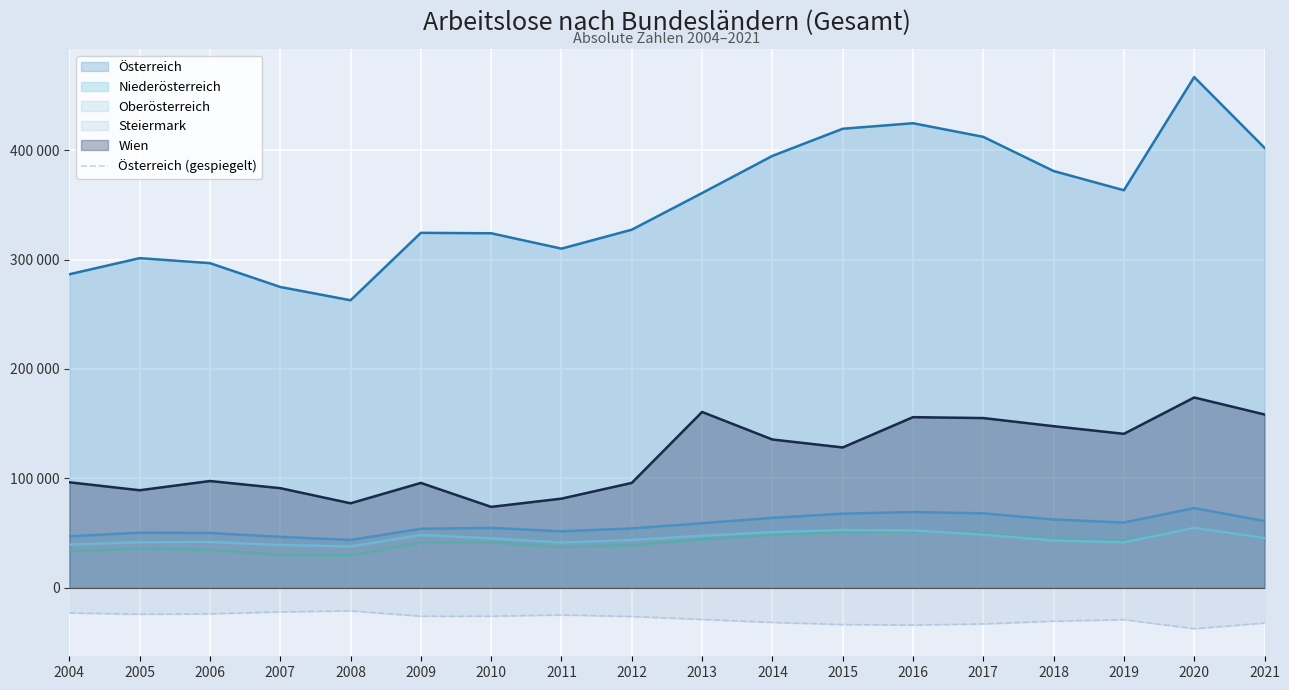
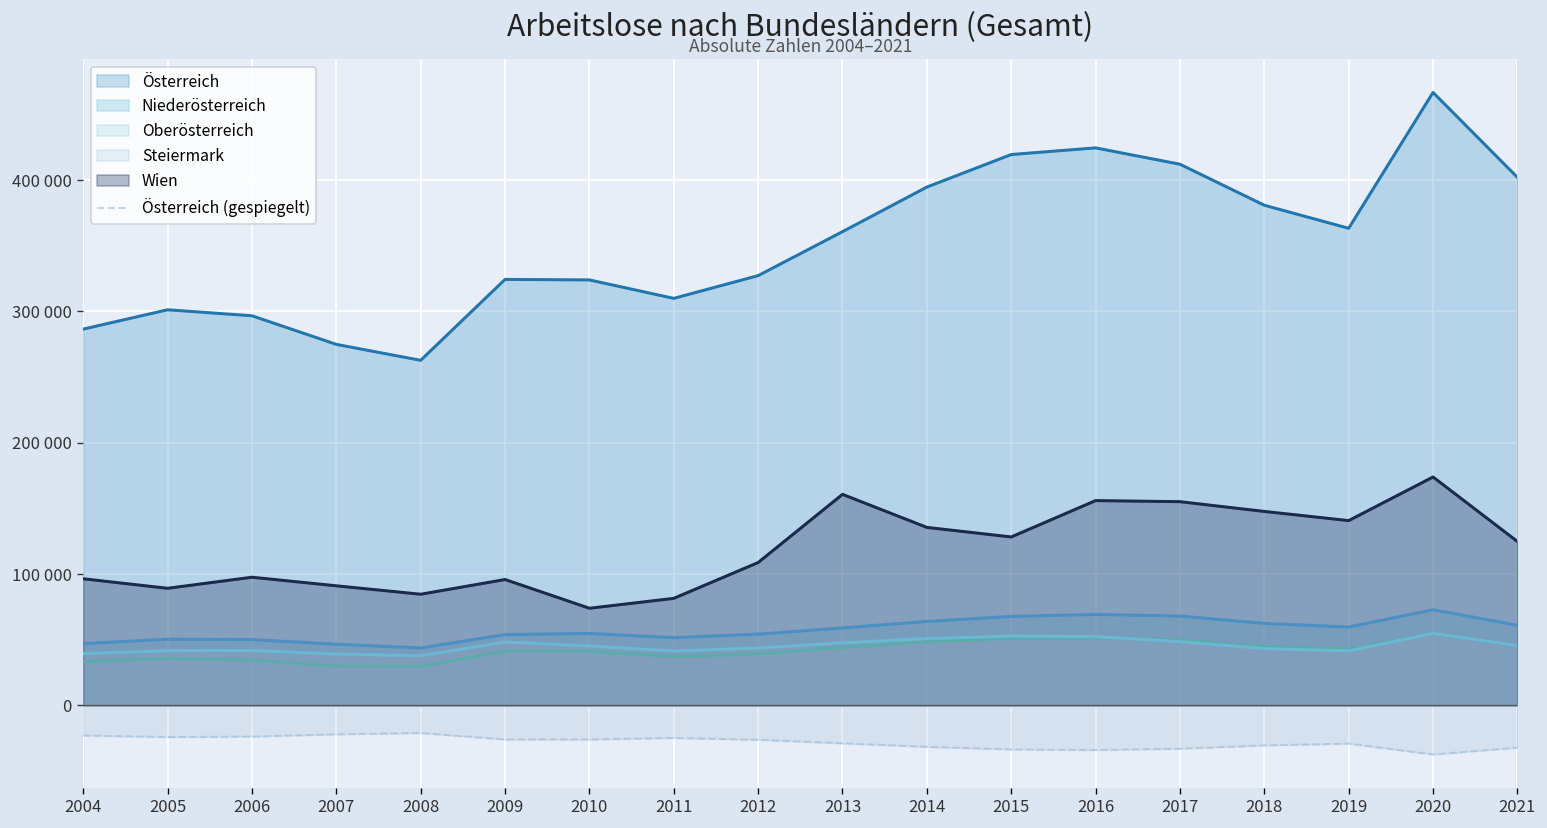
  {
    "Wien": {
      "2004": 96000,
      "2005": 89000,
      "2006": 98000,
      "2007": 91000,
-     "2008": 77000,
+     "2008": 85000,
      "2009": 96000,
      "2010": 74000,
      "2011": 82000,
-     "2012": 96000,
+     "2012": 109000,
      "2013": 161000,
      "2014": 136000,
      "2015": 128000,
      "2016": 156000,
      "2017": 155000,
      "2018": 148000,
      "2019": 141000,
      "2020": 174000,
-     "2021": 158000
+     "2021": 125000
    }
  }
